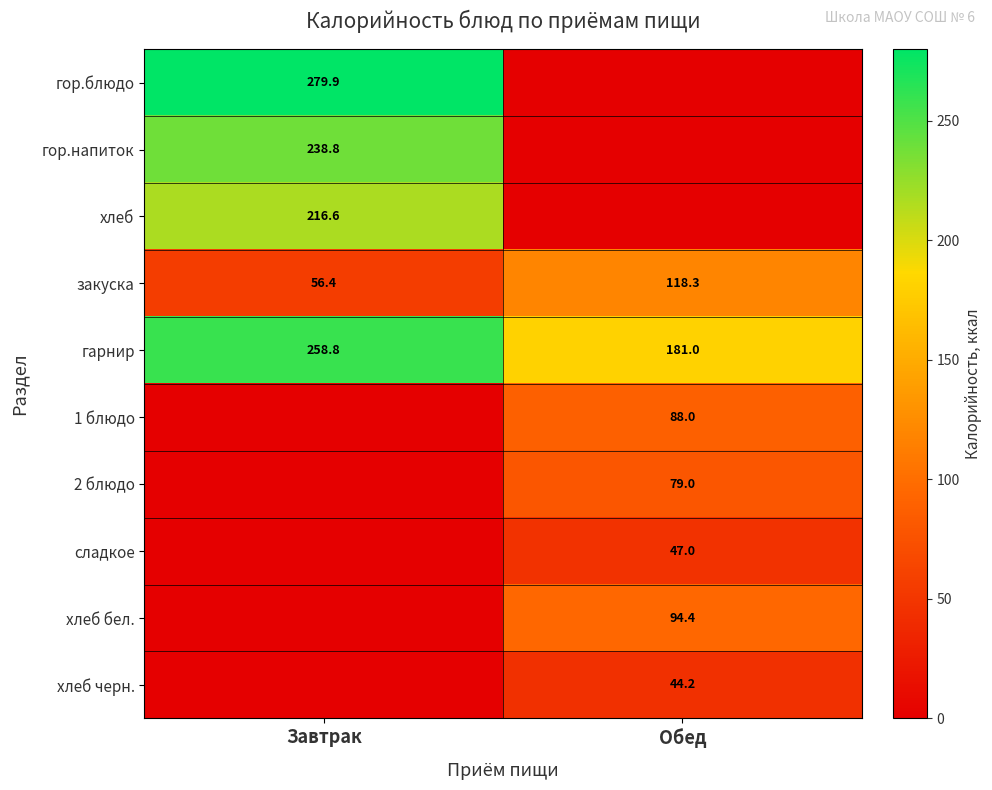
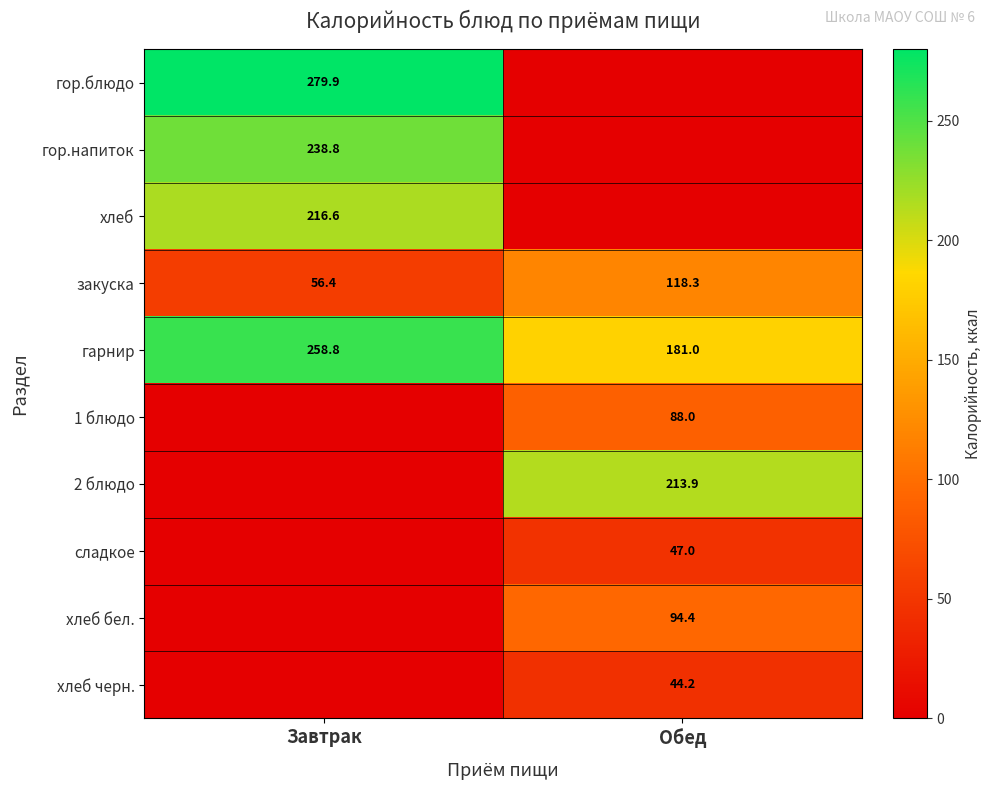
  {
    "гор.блюдо": {
      "Завтрак": 279.9
    },
    "гор.напиток": {
      "Завтрак": 238.8
    },
    "хлеб": {
      "Завтрак": 216.6
    },
    "закуска": {
      "Завтрак": 56.4,
      "Обед": 118.3
    },
    "гарнир": {
      "Завтрак": 258.8,
      "Обед": 181.0
    },
    "1 блюдо": {
      "Обед": 88.0
    },
    "2 блюдо": {
-     "Обед": 79.0
+     "Обед": 213.9
    },
    "сладкое": {
      "Обед": 47.0
    },
    "хлеб бел.": {
      "Обед": 94.4
    },
    "хлеб черн.": {
      "Обед": 44.2
    }
  }
